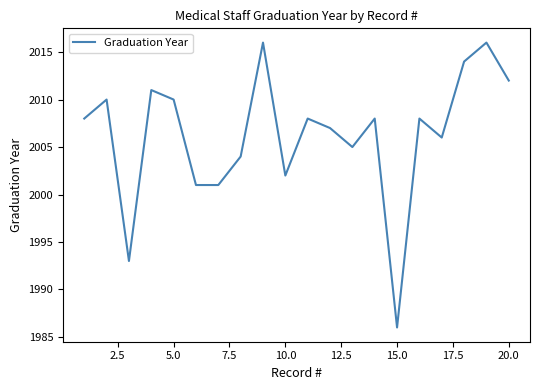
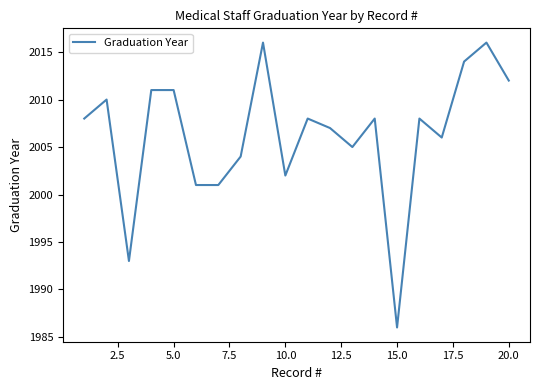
  {
-   "5.0": 2010,
+   "5.0": 2011,
    "10.0": 2002,
    "15.0": 1986,
    "20.0": 2012
  }
